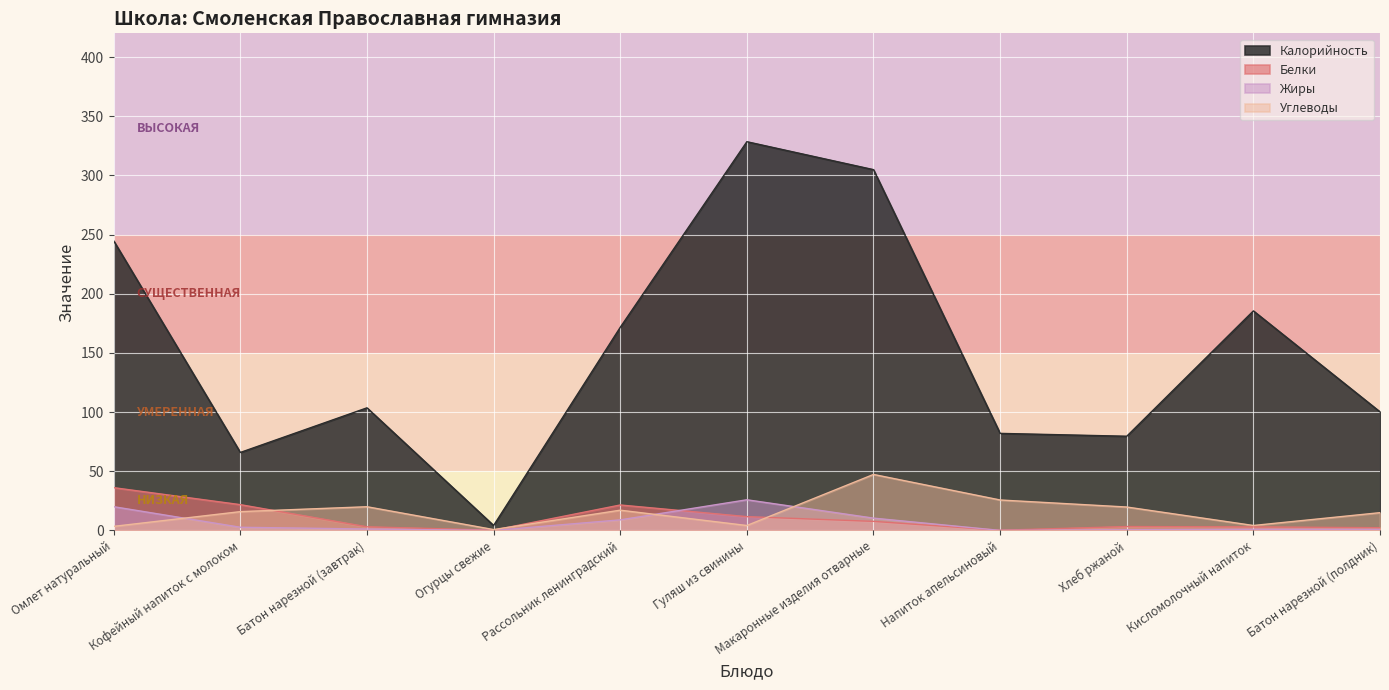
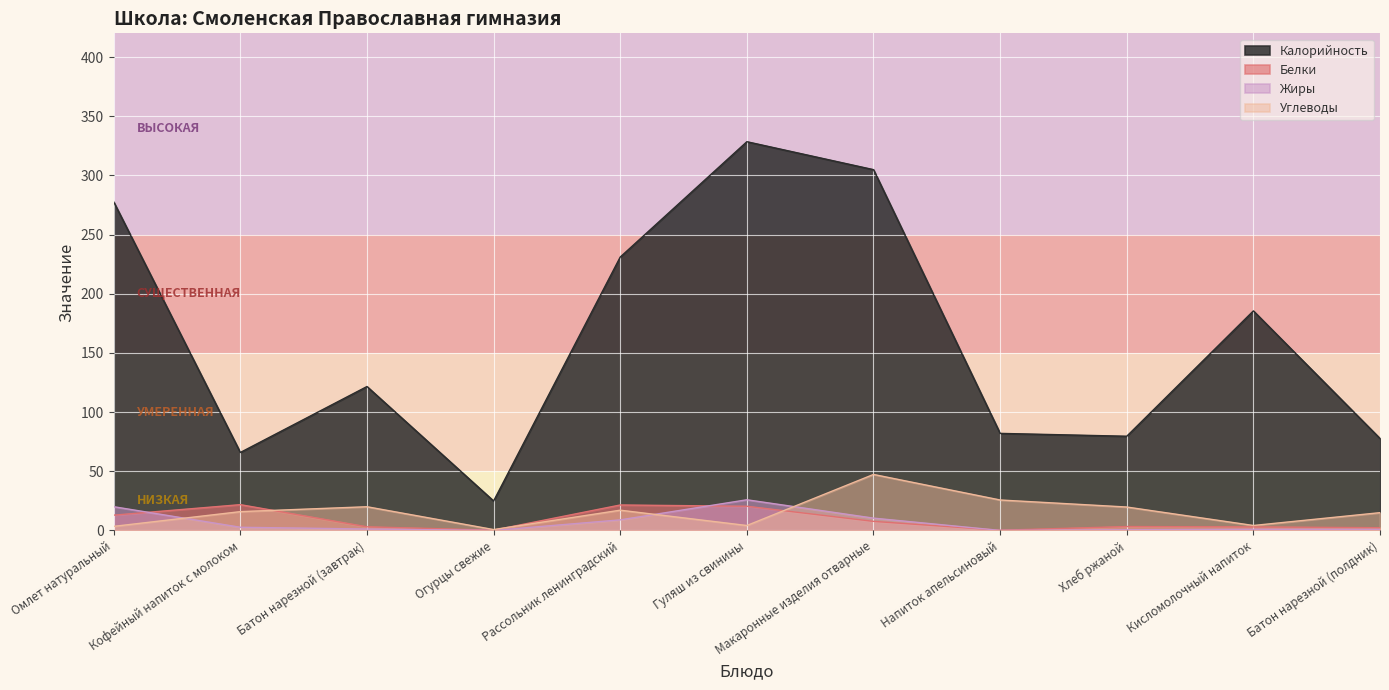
  {
    "Калорийность": {
-     "Омлет натуральный": 245,
+     "Омлет натуральный": 278,
      "Кофейный напиток с молоком": 66,
-     "Батон нарезной (завтрак)": 104,
-     "Огурцы свежие": 4,
-     "Рассольник ленинградский": 172,
+     "Батон нарезной (завтрак)": 122,
+     "Огурцы свежие": 25,
+     "Рассольник ленинградский": 231,
      "Гуляш из свинины": 328,
      "Макаронные изделия отварные": 305,
      "Напиток апельсиновый": 82,
      "Хлеб ржаной": 80,
      "Кисломолочный напиток": 186,
-     "Батон нарезной (полдник)": 100
+     "Батон нарезной (полдник)": 78
    },
    "Белки": {
-     "Омлет натуральный": 36,
+     "Омлет натуральный": 13,
      "Кофейный напиток с молоком": 22,
      "Рассольник ленинградский": 22,
-     "Гуляш из свинины": 12,
+     "Гуляш из свинины": 20,
      "Макаронные изделия отварные": 8,
      "Хлеб ржаной": 3
    }
  }
